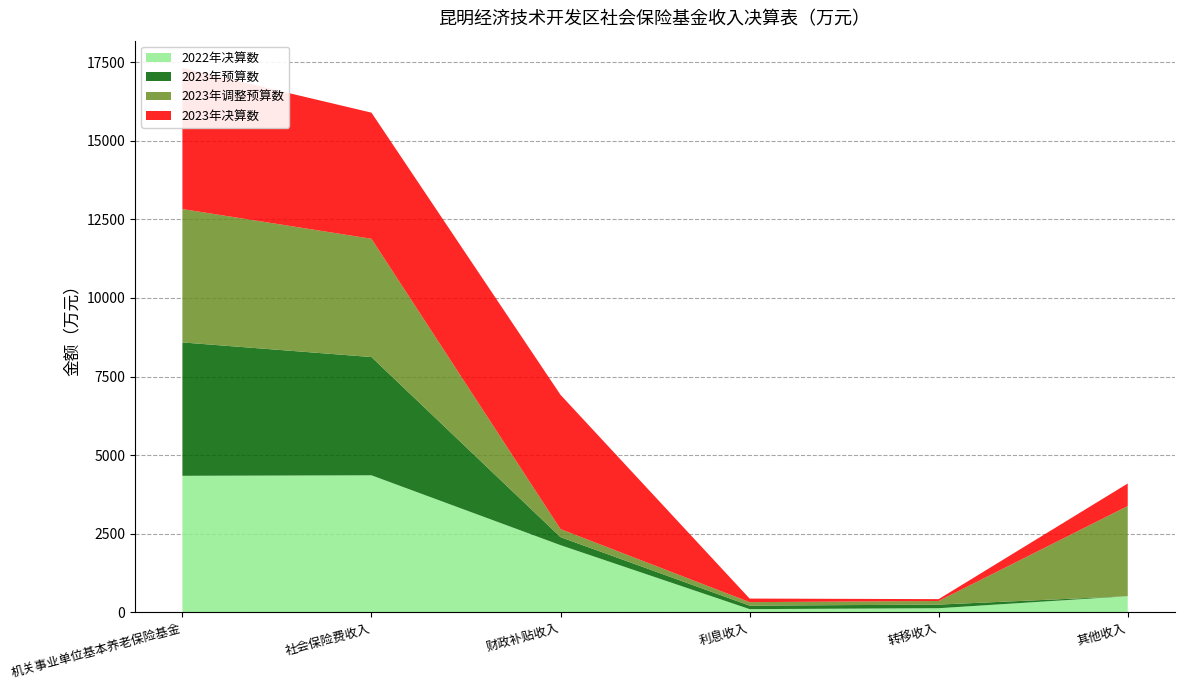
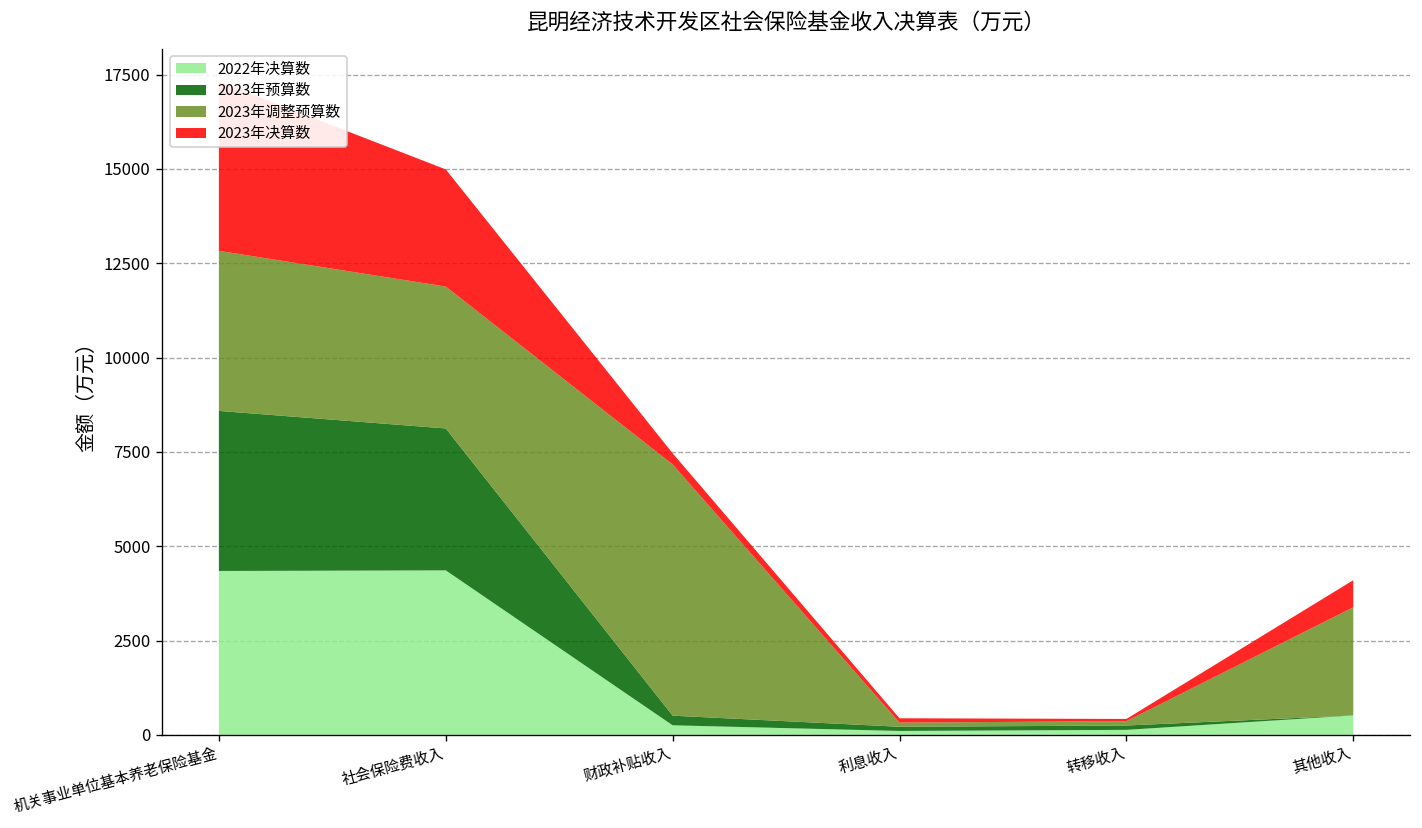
  {
    "2022年决算数": {
      "机关事业单位基本养老保险基金": 4300,
      "社会保险费收入": 4400,
-     "财政补贴收入": 2100,
+     "财政补贴收入": 300,
      "利息收入": 100,
      "转移收入": 100
    },
    "2023年预算数": {
      "机关事业单位基本养老保险基金": 4200,
      "社会保险费收入": 3800,
      "财政补贴收入": 300,
      "利息收入": 100,
      "转移收入": 100
    },
    "2023年调整预算数": {
      "机关事业单位基本养老保险基金": 4200,
      "社会保险费收入": 3800,
-     "财政补贴收入": 300,
+     "财政补贴收入": 6700,
      "利息收入": 100,
      "其他收入": 2900
    },
    "2023年决算数": {
-     "社会保险费收入": 4000,
-     "财政补贴收入": 4300,
+     "社会保险费收入": 3100,
+     "财政补贴收入": 300,
      "利息收入": 100,
      "其他收入": 700
    }
  }
